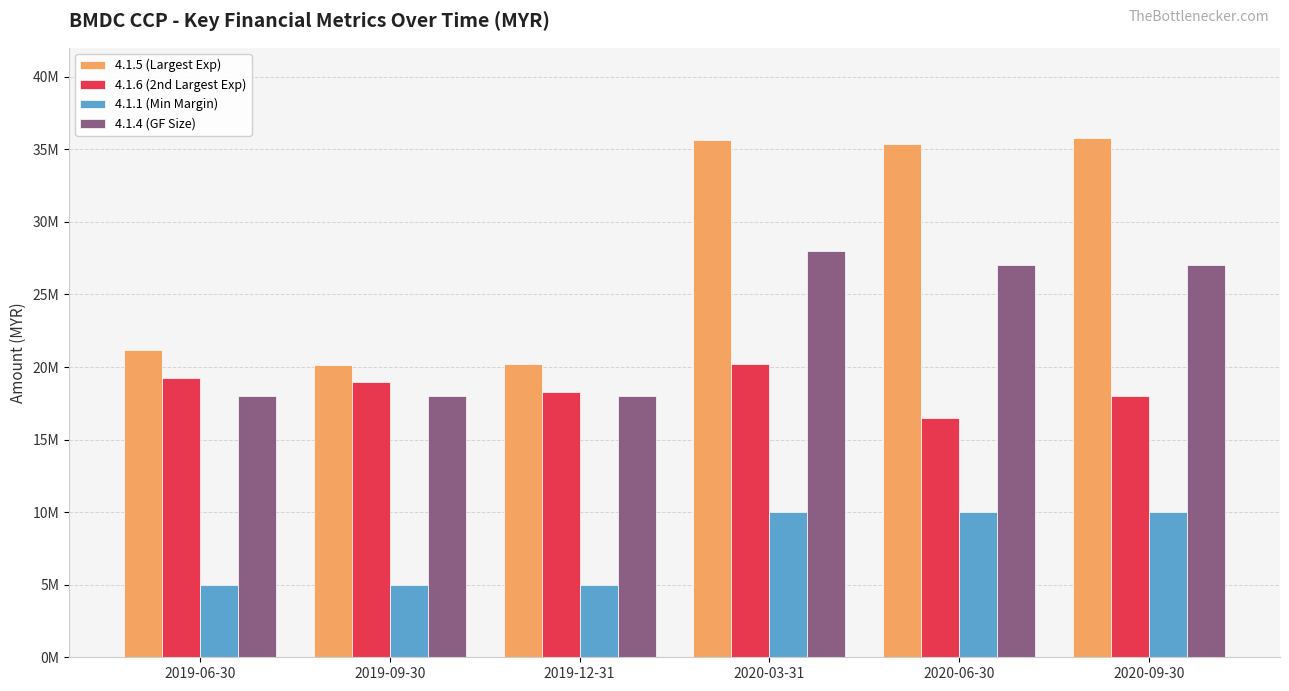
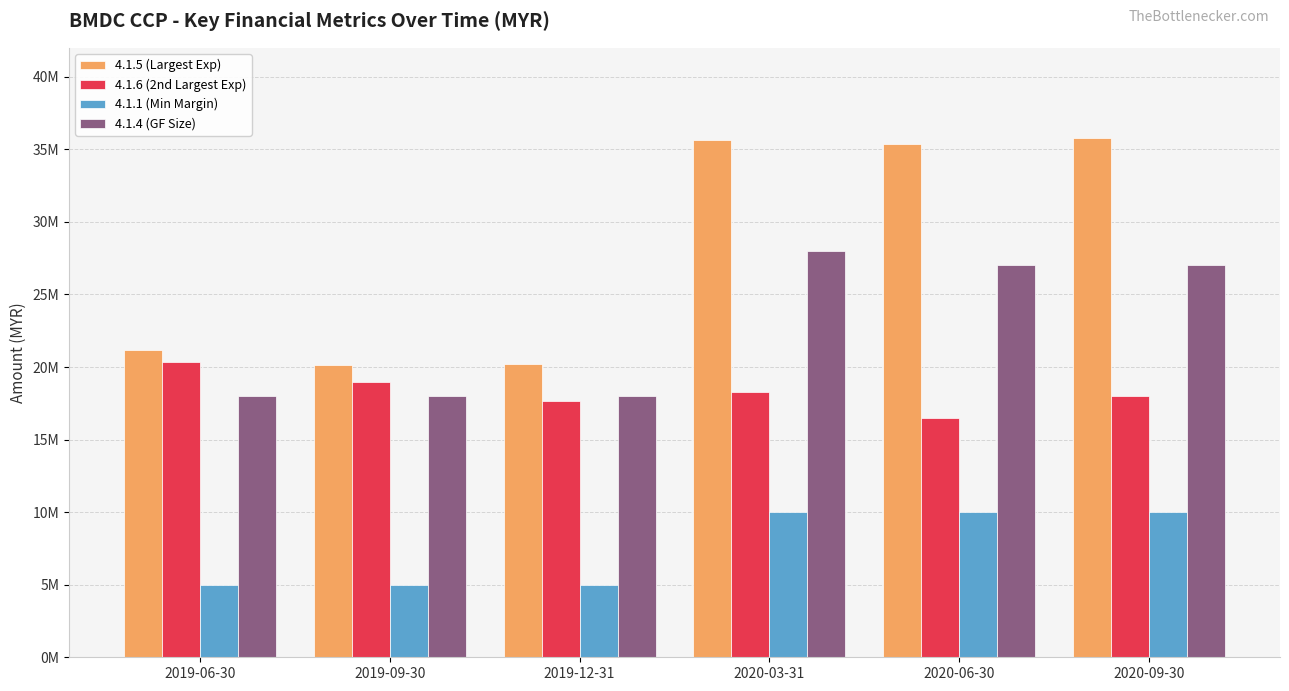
  {
    "4.1.5 (Largest Exp)": {
      "2019-06-30": 21200000,
      "2019-09-30": 20200000,
      "2019-12-31": 20200000,
      "2020-03-31": 35700000,
      "2020-06-30": 35400000,
      "2020-09-30": 35800000
    },
    "4.1.6 (2nd Largest Exp)": {
-     "2019-06-30": 19300000,
+     "2019-06-30": 20300000,
      "2019-09-30": 19000000,
-     "2019-12-31": 18300000,
-     "2020-03-31": 20200000,
+     "2019-12-31": 17600000,
+     "2020-03-31": 18300000,
      "2020-06-30": 16500000,
      "2020-09-30": 18000000
    },
    "4.1.1 (Min Margin)": {
      "2019-06-30": 5000000,
      "2019-09-30": 5000000,
      "2019-12-31": 5000000,
      "2020-03-31": 10000000,
      "2020-06-30": 10000000,
      "2020-09-30": 10000000
    },
    "4.1.4 (GF Size)": {
      "2019-06-30": 18000000,
      "2019-09-30": 18000000,
      "2019-12-31": 18000000,
      "2020-03-31": 28000000,
      "2020-06-30": 27000000,
      "2020-09-30": 27000000
    }
  }
